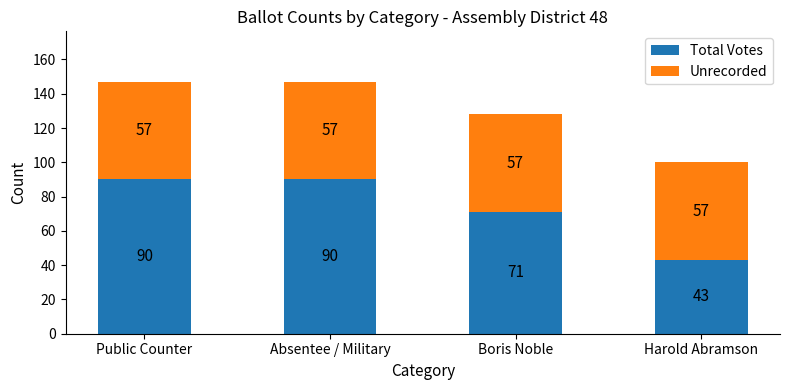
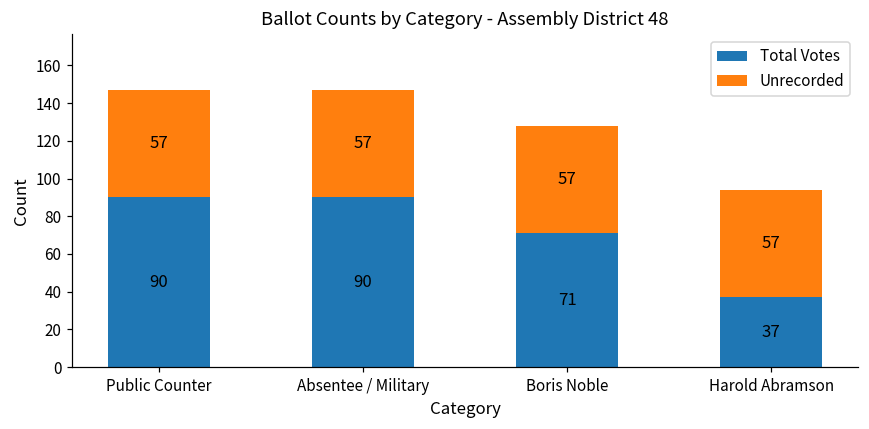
  {
    "Total Votes": {
      "Public Counter": 90,
      "Absentee / Military": 90,
      "Boris Noble": 71,
-     "Harold Abramson": 43
+     "Harold Abramson": 37
    },
    "Unrecorded": {
      "Public Counter": 57,
      "Absentee / Military": 57,
      "Boris Noble": 57,
      "Harold Abramson": 57
    }
  }
